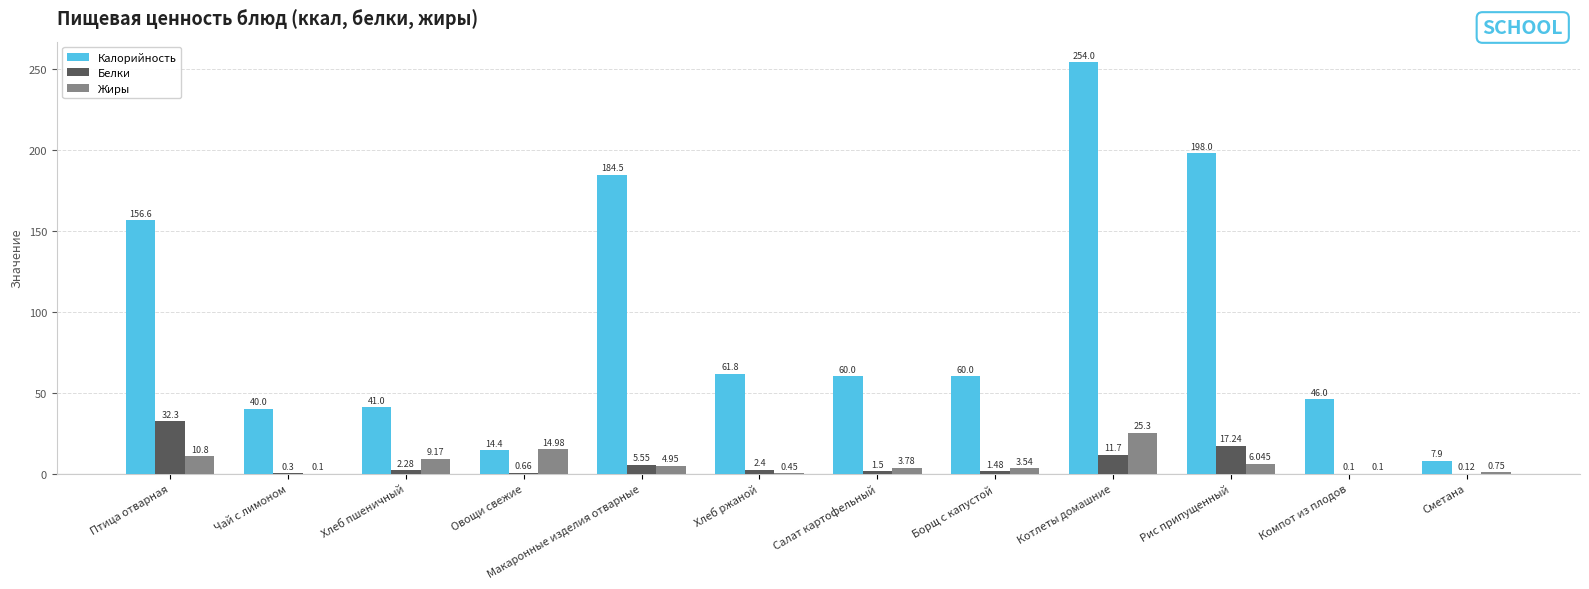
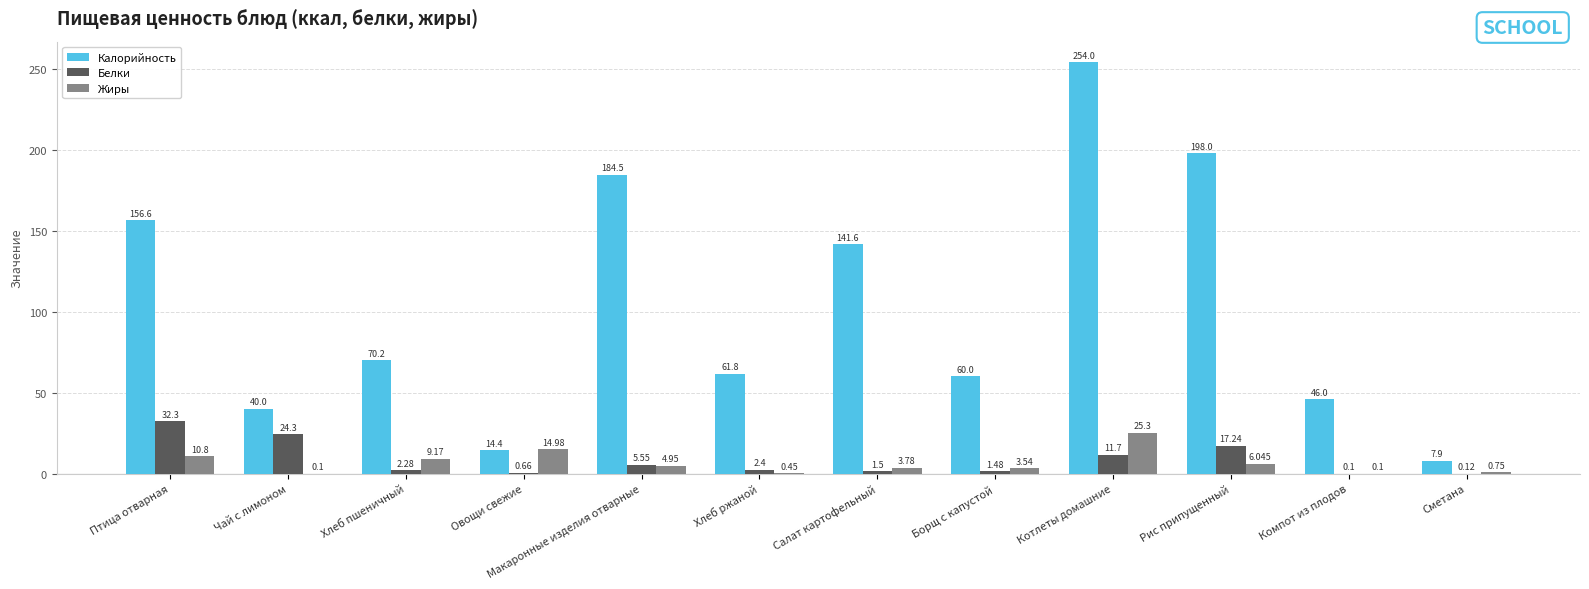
  {
    "Калорийность": {
      "Птица отварная": 156.6,
      "Чай с лимоном": 40.0,
-     "Хлеб пшеничный": 41.0,
+     "Хлеб пшеничный": 70.2,
      "Овощи свежие": 14.4,
      "Макаронные изделия отварные": 184.5,
      "Хлеб ржаной": 61.8,
-     "Салат картофельный": 60.0,
+     "Салат картофельный": 141.6,
      "Борщ с капустой": 60.0,
      "Котлеты домашние": 254.0,
      "Рис припущенный": 198.0,
      "Компот из плодов": 46.0,
      "Сметана": 7.9
    },
    "Белки": {
      "Птица отварная": 32.3,
-     "Чай с лимоном": 0.3,
+     "Чай с лимоном": 24.3,
      "Хлеб пшеничный": 2.28,
      "Овощи свежие": 0.66,
      "Макаронные изделия отварные": 5.55,
      "Хлеб ржаной": 2.4,
      "Салат картофельный": 1.5,
      "Борщ с капустой": 1.48,
      "Котлеты домашние": 11.7,
      "Рис припущенный": 17.24,
      "Компот из плодов": 0.1,
      "Сметана": 0.12
    },
    "Жиры": {
      "Птица отварная": 10.8,
      "Чай с лимоном": 0.1,
      "Хлеб пшеничный": 9.17,
      "Овощи свежие": 14.98,
      "Макаронные изделия отварные": 4.95,
      "Хлеб ржаной": 0.45,
      "Салат картофельный": 3.78,
      "Борщ с капустой": 3.54,
      "Котлеты домашние": 25.3,
      "Рис припущенный": 6.045,
      "Компот из плодов": 0.1,
      "Сметана": 0.75
    }
  }
